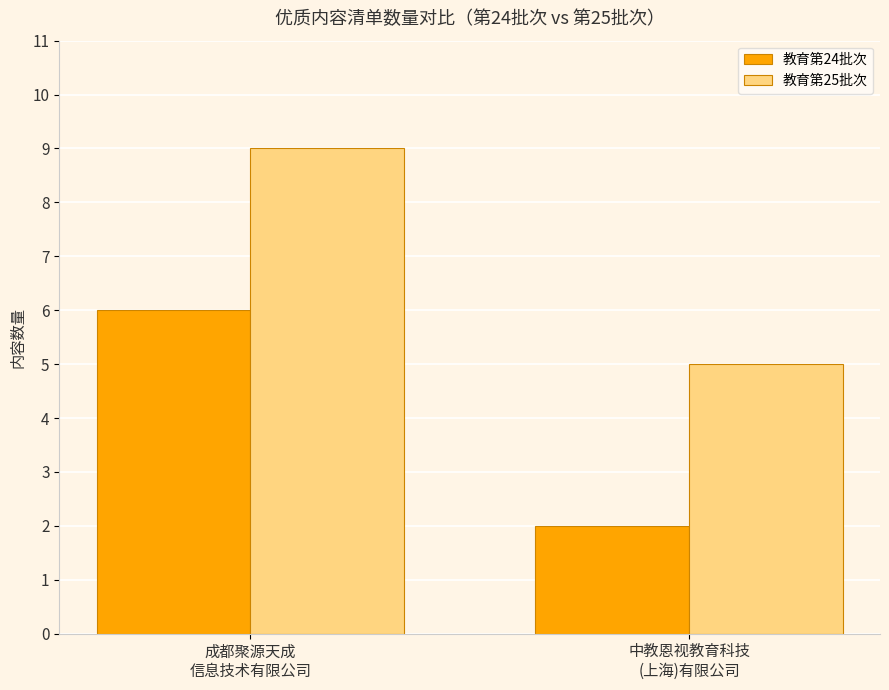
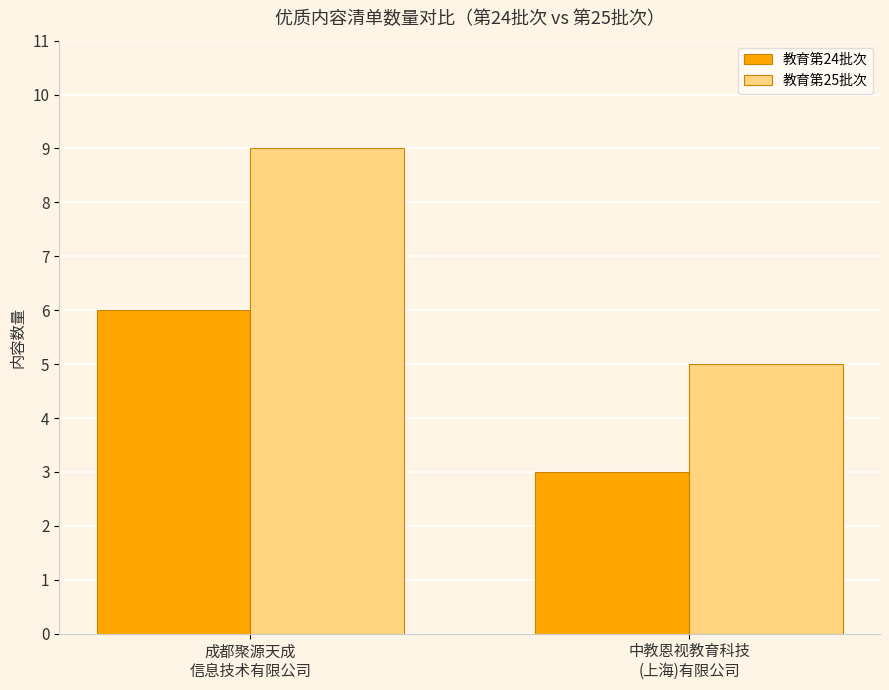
  {
    "教育第24批次": {
      "成都聚源天成 信息技术有限公司": 6,
-     "中教恩视教育科技 (上海)有限公司": 2
+     "中教恩视教育科技 (上海)有限公司": 3
    },
    "教育第25批次": {
      "成都聚源天成 信息技术有限公司": 9,
      "中教恩视教育科技 (上海)有限公司": 5
    }
  }
